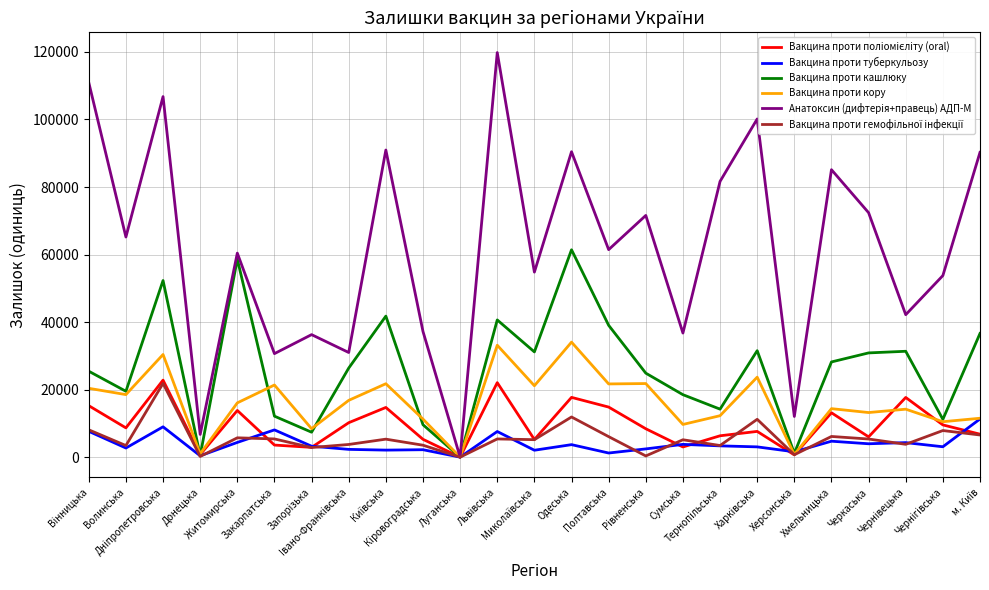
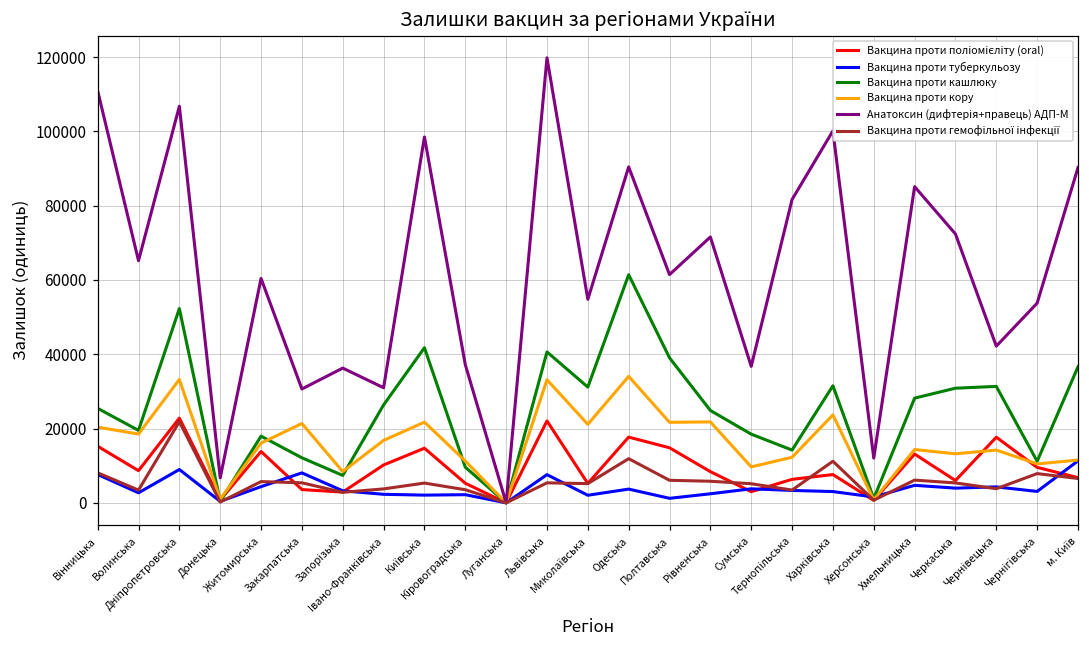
  {
    "Вакцина проти поліомієліту (oral)": {
      "Вінницька": 15000,
      "Волинська": 9000,
      "Дніпропетровська": 23000,
      "Житомирська": 14000,
      "Закарпатська": 4000,
      "Івано-Франківська": 10000,
      "Київська": 15000,
      "Кіровоградська": 5000,
      "Львівська": 22000,
      "Одеська": 18000,
      "Полтавська": 15000,
      "Рівненська": 8000,
      "Сумська": 3000,
      "Тернопільська": 6000,
      "Харківська": 8000,
      "Хмельницька": 13000,
      "Чернівецька": 18000,
      "Чернігівська": 10000
    },
    "Вакцина проти туберкульозу": {
      "Дніпропетровська": 9000,
      "Житомирська": 4000,
      "Закарпатська": 8000,
      "Івано-Франківська": 2000,
      "Київська": 2000,
      "Кіровоградська": 2000,
      "Львівська": 8000,
      "Миколаївська": 2000,
      "Одеська": 4000,
      "Полтавська": 1000,
      "Рівненська": 2000,
      "Сумська": 4000,
      "Харківська": 3000,
      "Хмельницька": 5000,
      "Черкаська": 4000,
      "Чернігівська": 3000
    },
    "Вакцина проти кашлюку": {
      "Вінницька": 25000,
      "Волинська": 20000,
      "Дніпропетровська": 52000,
-     "Житомирська": 59000,
+     "Житомирська": 18000,
      "Закарпатська": 12000,
      "Запорізька": 7000,
      "Івано-Франківська": 26000,
      "Київська": 42000,
      "Кіровоградська": 10000,
      "Львівська": 41000,
      "Миколаївська": 31000,
      "Одеська": 61000,
      "Полтавська": 39000,
      "Рівненська": 25000,
      "Сумська": 18000,
      "Тернопільська": 14000,
      "Харківська": 32000,
      "Хмельницька": 28000,
      "Черкаська": 31000,
      "Чернівецька": 31000,
      "м. Київ": 37000
    },
    "Вакцина проти кору": {
      "Вінницька": 20000,
      "Волинська": 19000,
-     "Дніпропетровська": 30000,
+     "Дніпропетровська": 33000,
      "Житомирська": 16000,
      "Закарпатська": 21000,
      "Запорізька": 8000,
      "Івано-Франківська": 17000,
      "Київська": 22000,
      "Кіровоградська": 11000,
      "Львівська": 33000,
      "Миколаївська": 21000,
      "Одеська": 34000,
      "Полтавська": 22000,
      "Рівненська": 22000,
      "Сумська": 10000,
      "Тернопільська": 12000,
      "Харківська": 24000,
      "Хмельницька": 14000,
      "Черкаська": 13000,
      "Чернівецька": 14000
    },
    "Анатоксин (дифтерія+правець) АДП-М": {
      "Вінницька": 111000,
      "Волинська": 65000,
      "Дніпропетровська": 107000,
      "Донецька": 7000,
      "Житомирська": 60000,
      "Закарпатська": 31000,
      "Запорізька": 36000,
      "Івано-Франківська": 31000,
-     "Київська": 91000,
+     "Київська": 99000,
      "Кіровоградська": 37000,
      "Львівська": 120000,
      "Миколаївська": 55000,
      "Одеська": 90000,
      "Полтавська": 61000,
      "Рівненська": 72000,
      "Сумська": 37000,
      "Тернопільська": 82000,
      "Харківська": 100000,
      "Херсонська": 12000,
      "Хмельницька": 85000,
      "Черкаська": 72000,
      "Чернівецька": 42000,
      "Чернігівська": 54000,
      "м. Київ": 90000
    },
    "Вакцина проти гемофільної інфекції": {
      "Дніпропетровська": 22000,
      "Житомирська": 6000,
      "Закарпатська": 5000,
      "Івано-Франківська": 4000,
      "Київська": 5000,
      "Кіровоградська": 4000,
      "Львівська": 5000,
      "Одеська": 12000,
      "Полтавська": 6000,
-     "Рівненська": 0,
+     "Рівненська": 6000,
      "Сумська": 5000,
      "Харківська": 11000,
      "Хмельницька": 6000,
      "Чернігівська": 8000
    }
  }
